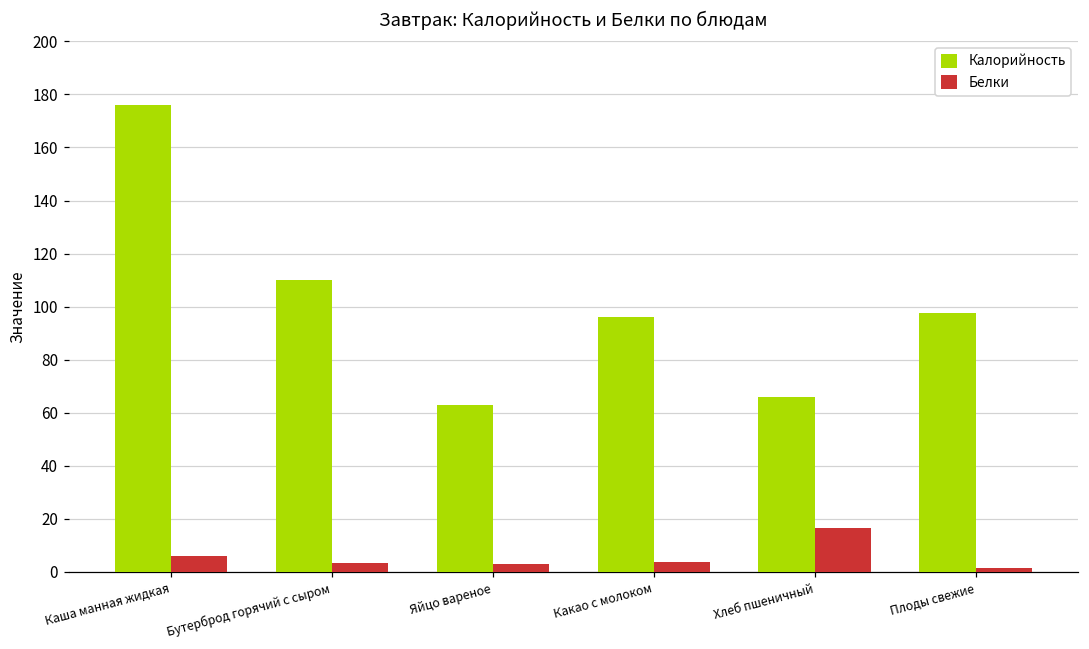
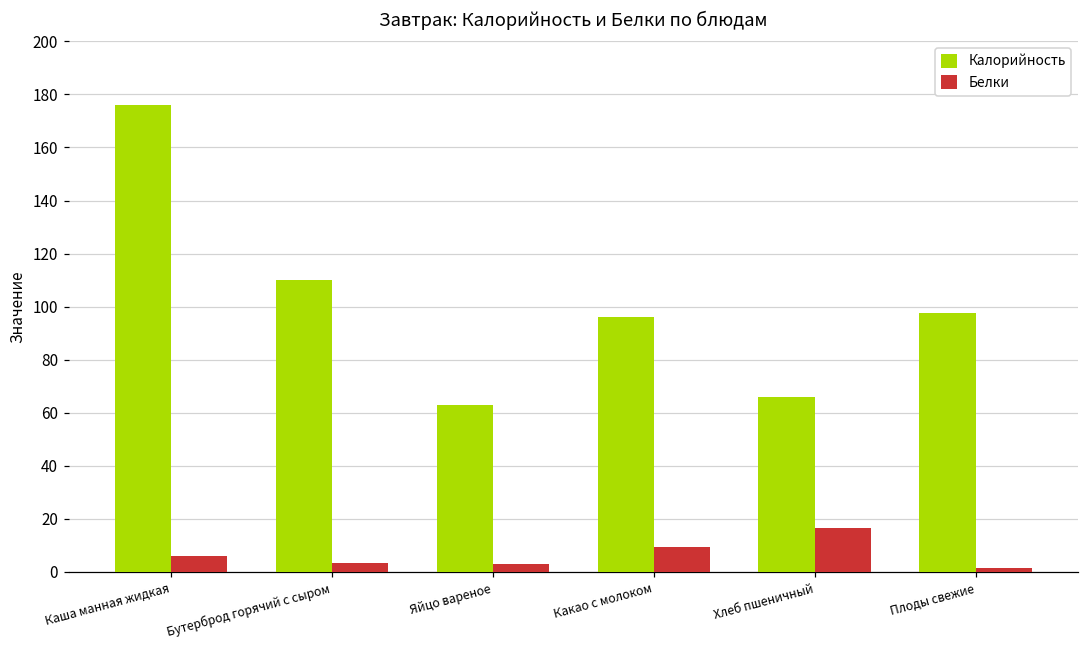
  {
    "Калорийность": {
      "Каша манная жидкая": 176,
      "Бутерброд горячий с сыром": 110,
      "Яйцо вареное": 63,
      "Какао с молоком": 96,
      "Хлеб пшеничный": 66,
      "Плоды свежие": 98
    },
    "Белки": {
      "Каша манная жидкая": 6,
      "Бутерброд горячий с сыром": 4,
      "Яйцо вареное": 3,
-     "Какао с молоком": 4,
+     "Какао с молоком": 10,
      "Хлеб пшеничный": 17,
      "Плоды свежие": 1
    }
  }
